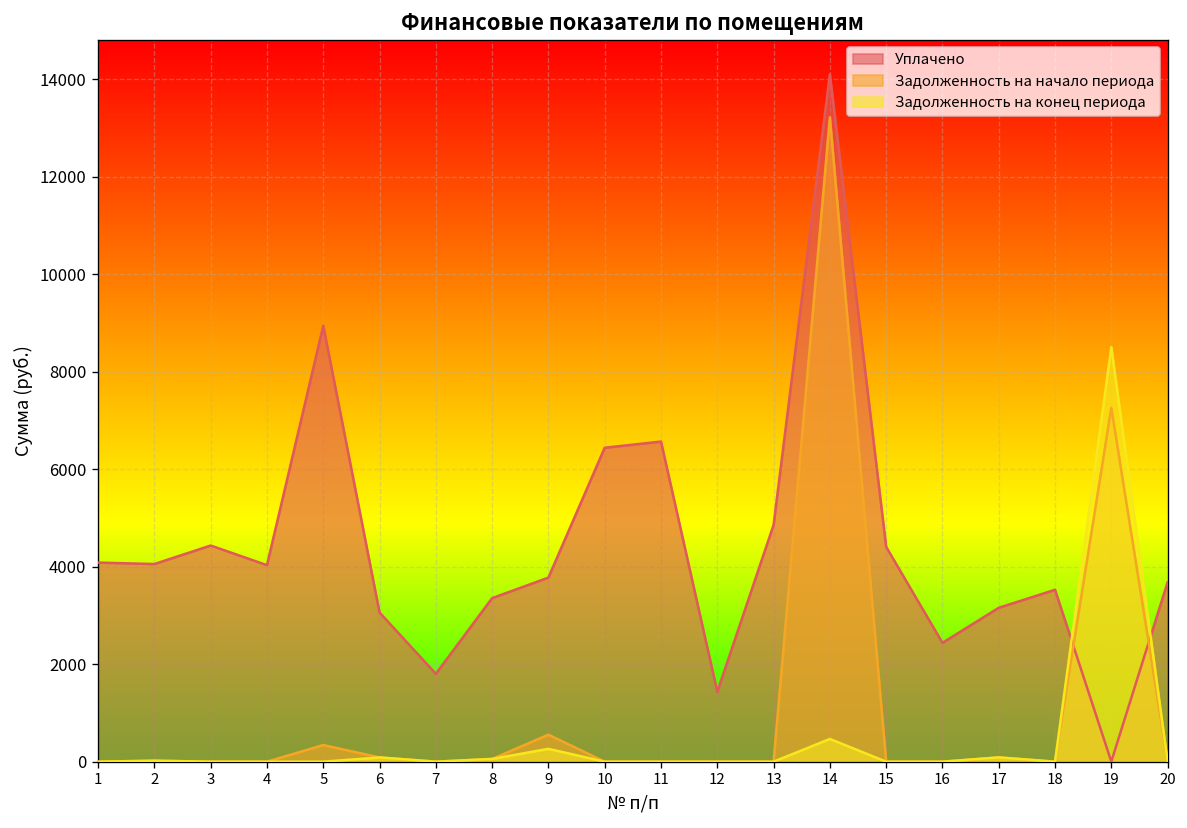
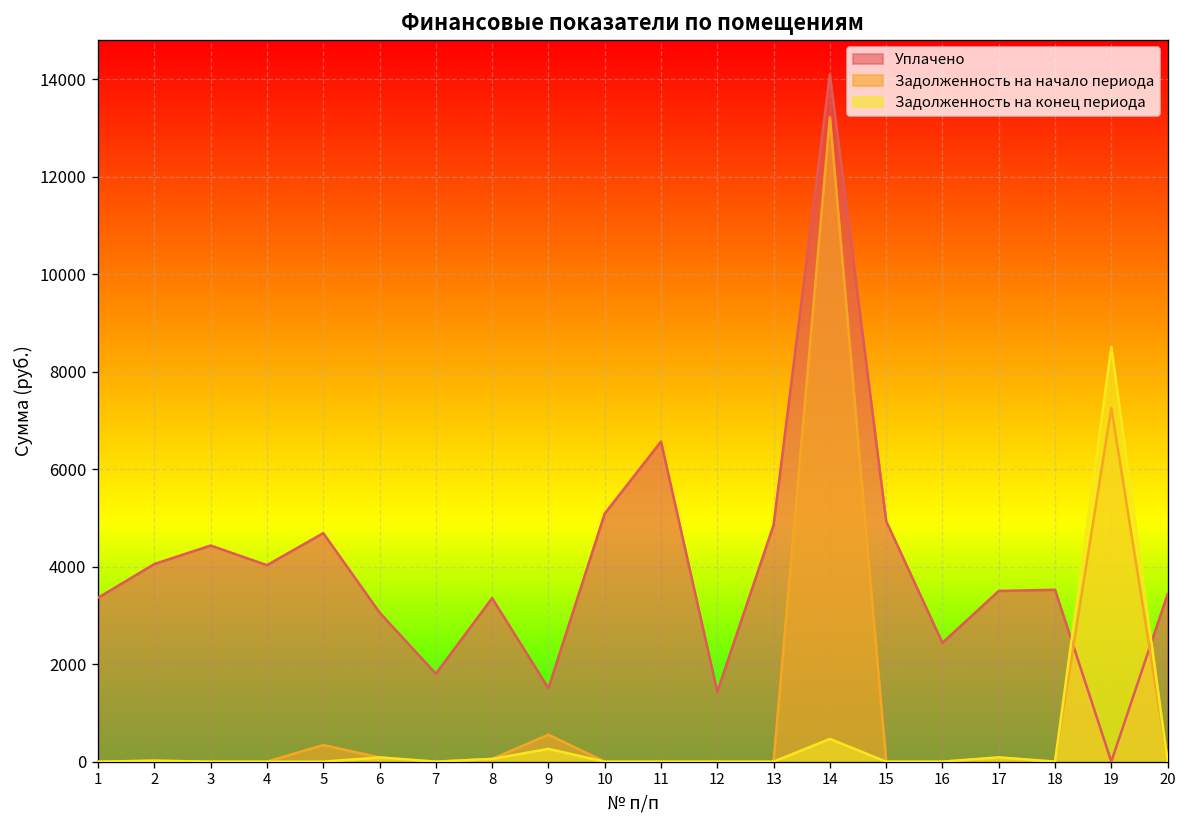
  {
    "Уплачено": {
-     "1": 4100,
+     "1": 3400,
      "2": 4100,
      "3": 4400,
      "4": 4000,
-     "5": 8900,
+     "5": 4700,
      "6": 3100,
      "7": 1800,
      "8": 3400,
-     "9": 3800,
-     "10": 6400,
+     "9": 1500,
+     "10": 5100,
      "11": 6600,
      "12": 1400,
      "13": 4900,
      "14": 14100,
-     "15": 4400,
+     "15": 4900,
      "16": 2400,
-     "17": 3200,
+     "17": 3500,
      "18": 3500,
      "19": 0,
-     "20": 3700
+     "20": 3400
    }
  }
